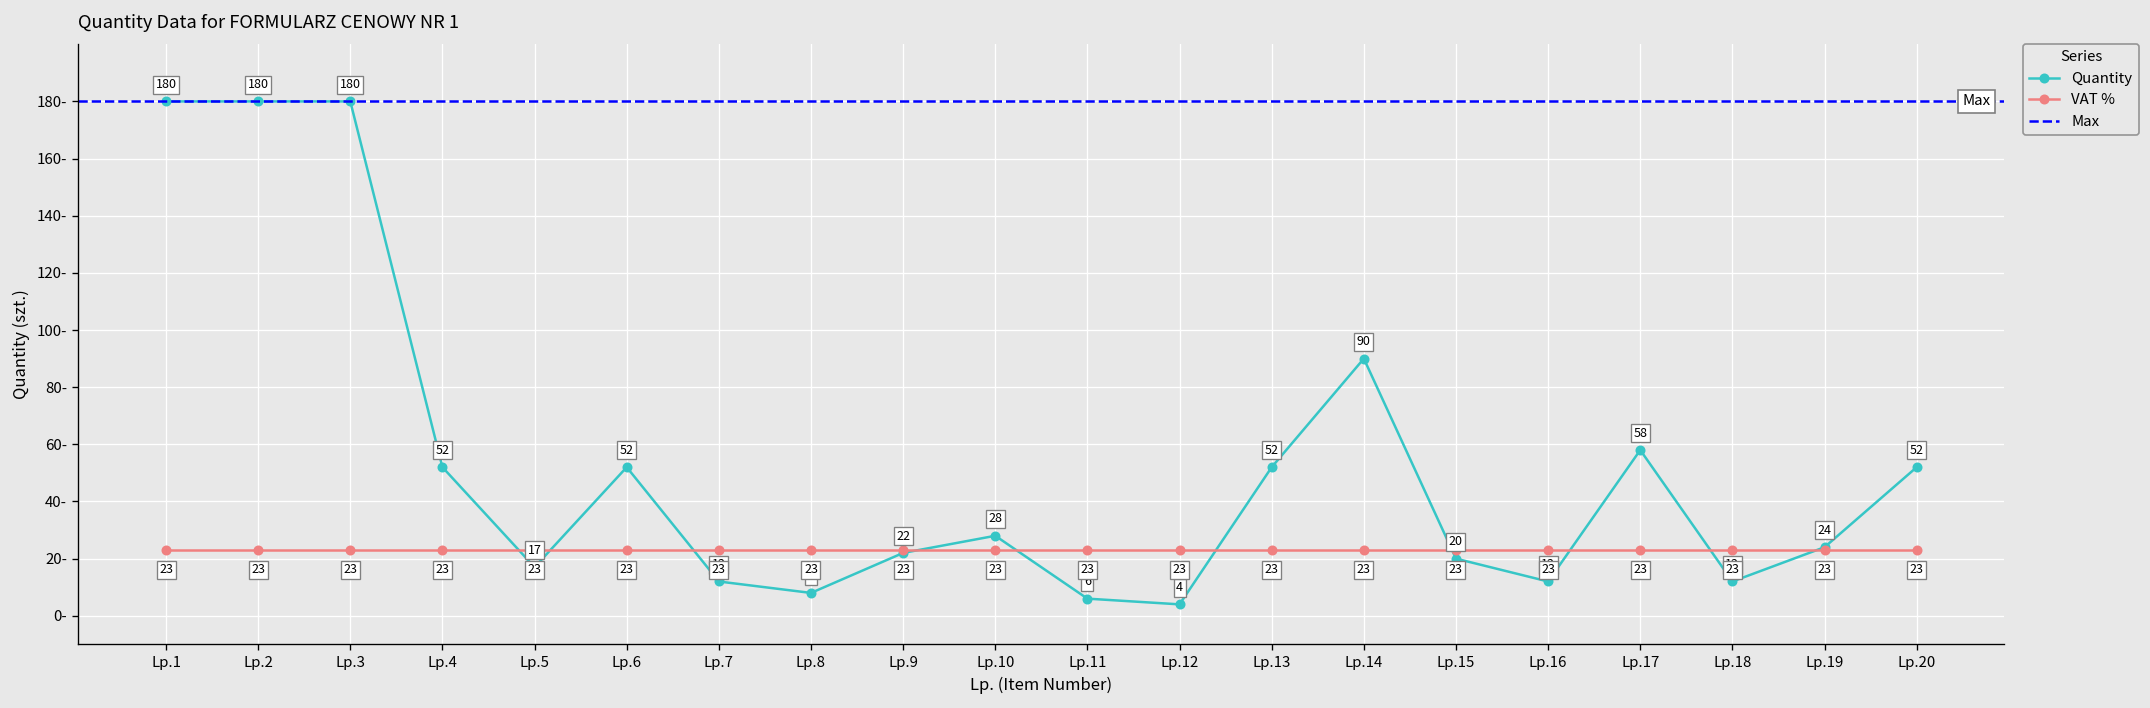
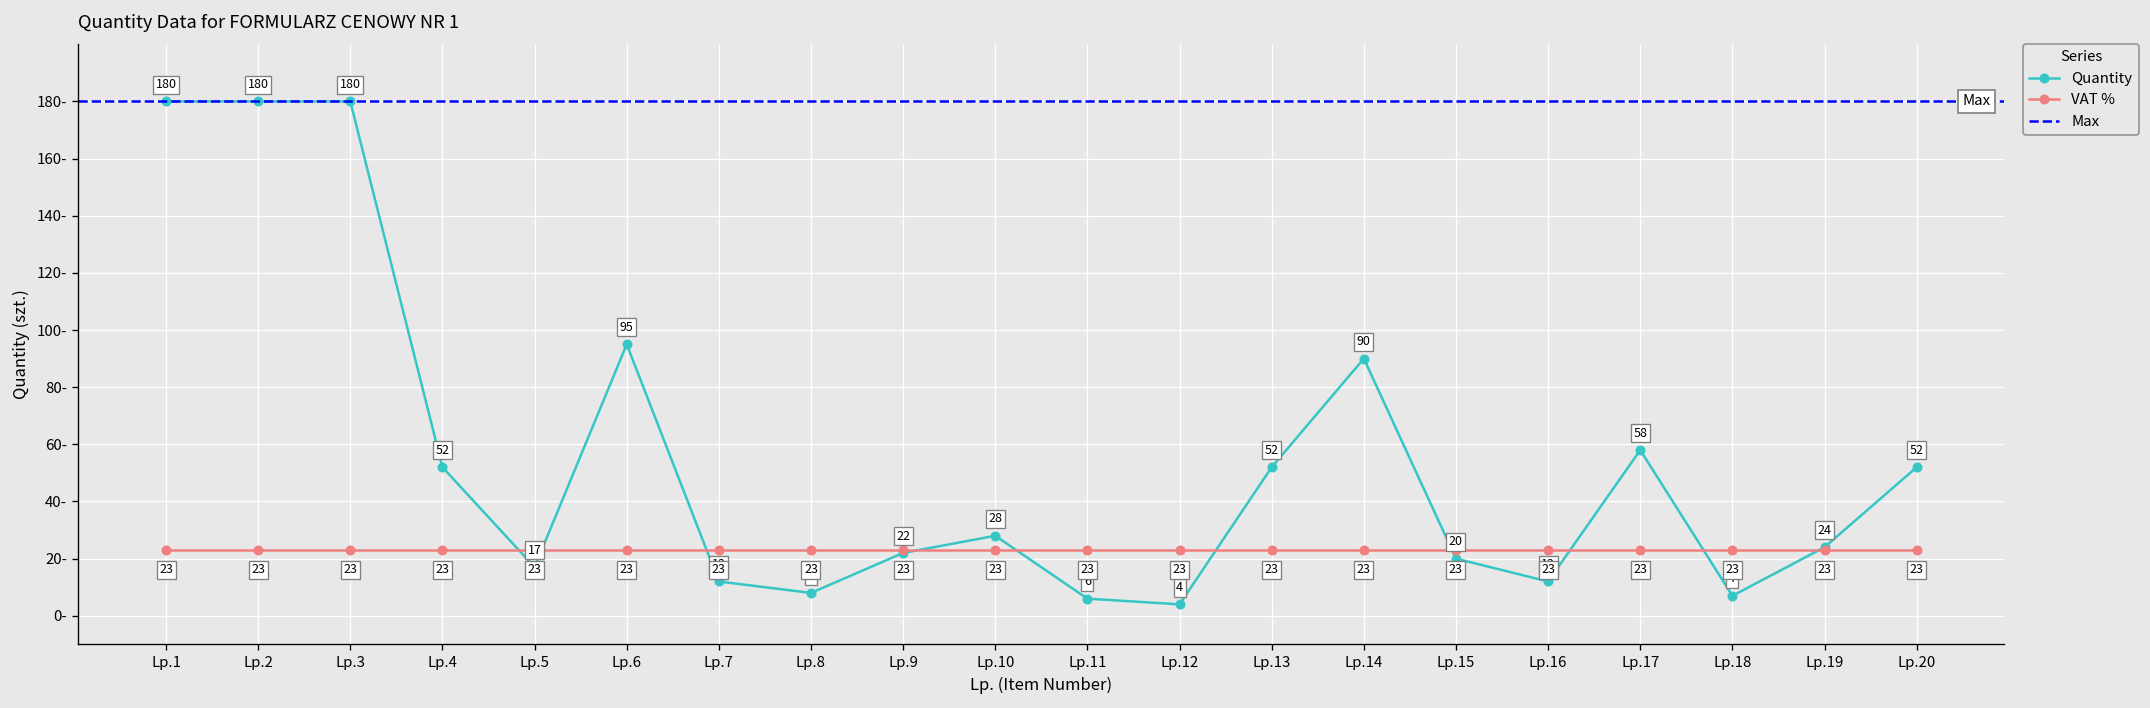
  {
    "Quantity": {
-     "Lp.6": 52,
-     "Lp.18": 12
+     "Lp.6": 95,
+     "Lp.18": 7
    }
  }
